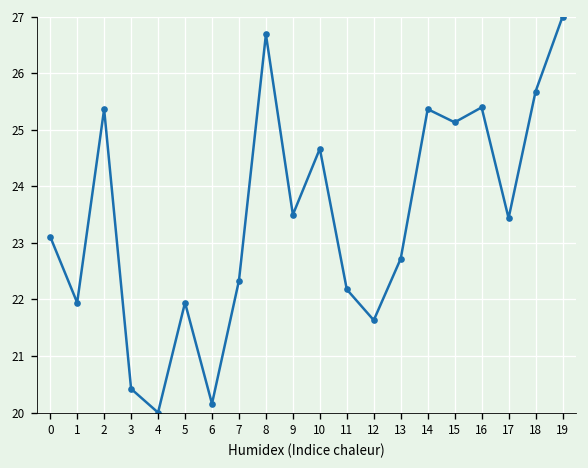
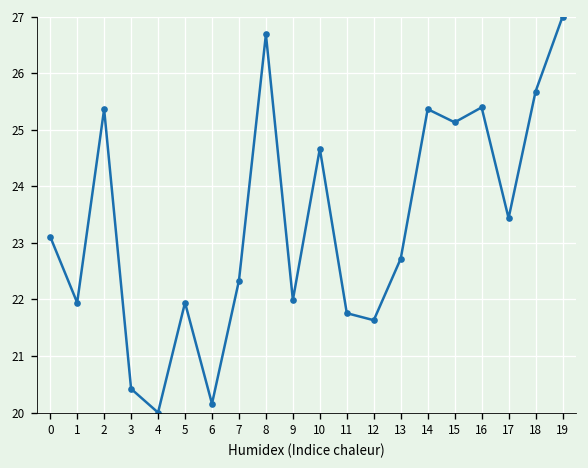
  {
    "0": 23.1,
    "1": 21.9,
    "2": 25.4,
    "3": 20.4,
    "4": 20.0,
    "5": 21.9,
    "6": 20.2,
    "7": 22.3,
    "8": 26.7,
-   "9": 23.5,
+   "9": 22.0,
    "10": 24.7,
-   "11": 22.2,
+   "11": 21.8,
    "12": 21.6,
    "13": 22.7,
    "14": 25.4,
    "15": 25.1,
    "16": 25.4,
    "17": 23.4,
    "18": 25.7,
    "19": 27.0
  }
